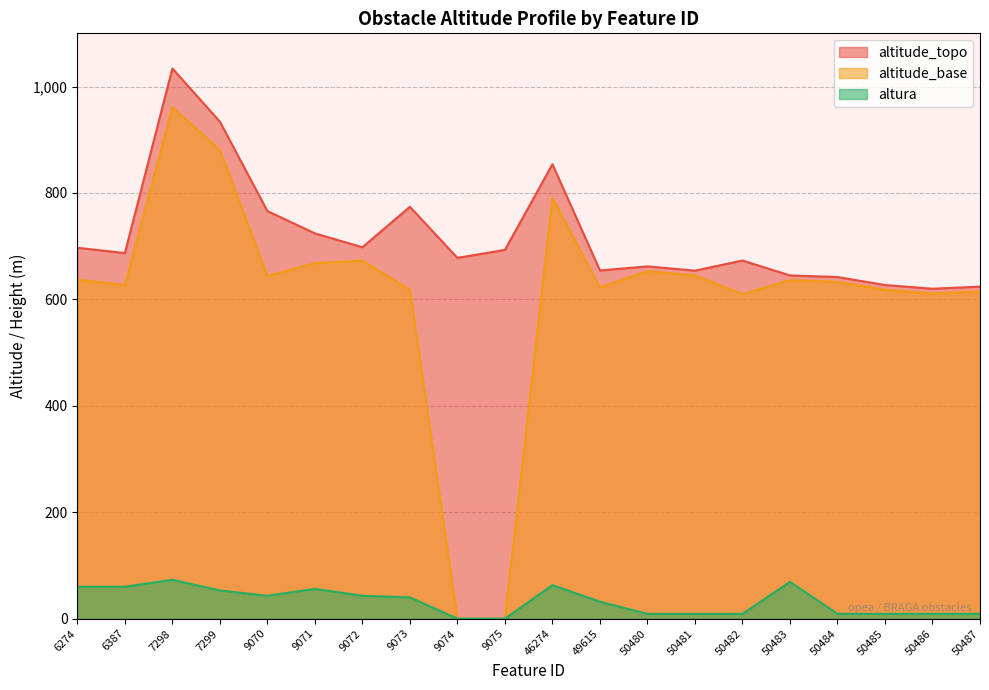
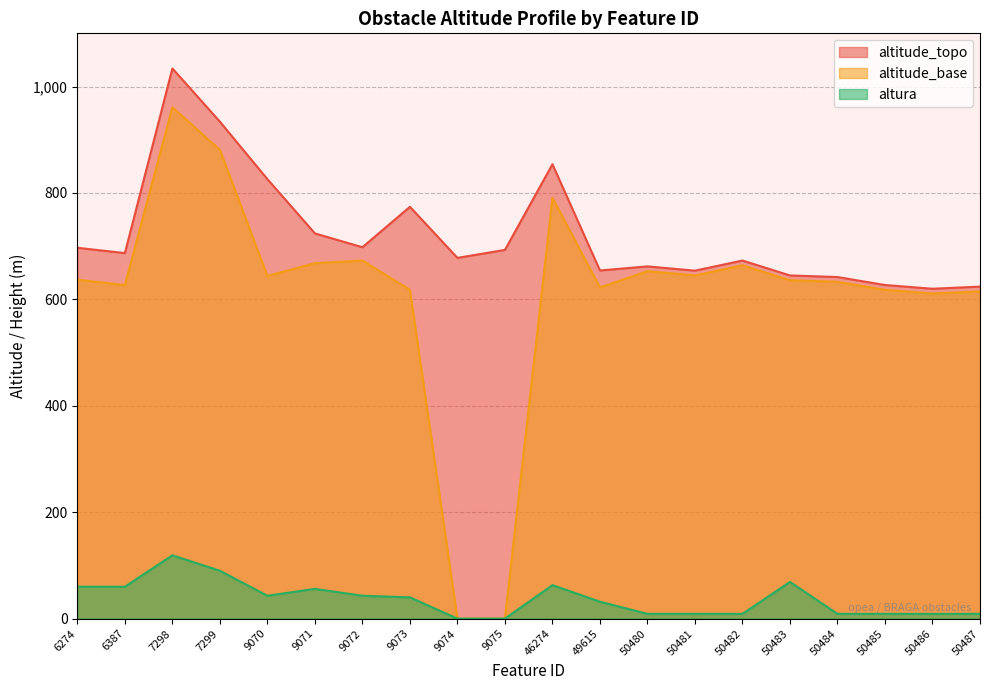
  {
    "altitude_topo": {
      "6274": "700",
      "6387": "690",
      "7298": "1,030",
      "7299": "930",
-     "9070": "770",
+     "9070": "830",
      "9071": "720",
      "9072": "700",
      "9073": "770",
      "9074": "680",
      "9075": "690",
      "46274": "850",
      "49615": "650",
      "50480": "660",
      "50481": "650",
      "50482": "670",
      "50483": "650",
      "50484": "640",
      "50485": "630",
      "50486": "620",
      "50487": "620"
    },
    "altitude_base": {
      "6274": "640",
      "6387": "630",
      "7298": "960",
      "7299": "880",
      "9070": "640",
      "9071": "670",
      "9072": "670",
      "9073": "620",
      "46274": "790",
      "49615": "620",
      "50480": "650",
      "50481": "650",
-     "50482": "610",
+     "50482": "660",
      "50483": "640",
      "50484": "630",
      "50485": "620",
      "50486": "610",
      "50487": "620"
    },
    "altura": {
      "6274": "60",
      "6387": "60",
-     "7298": "70",
-     "7299": "50",
+     "7298": "120",
+     "7299": "90",
      "9070": "40",
      "9071": "60",
      "9072": "40",
      "9073": "40",
      "46274": "60",
      "49615": "30",
      "50480": "10",
      "50481": "10",
      "50482": "10",
      "50483": "70",
      "50484": "10",
      "50485": "10",
      "50486": "10",
      "50487": "10"
    }
  }
